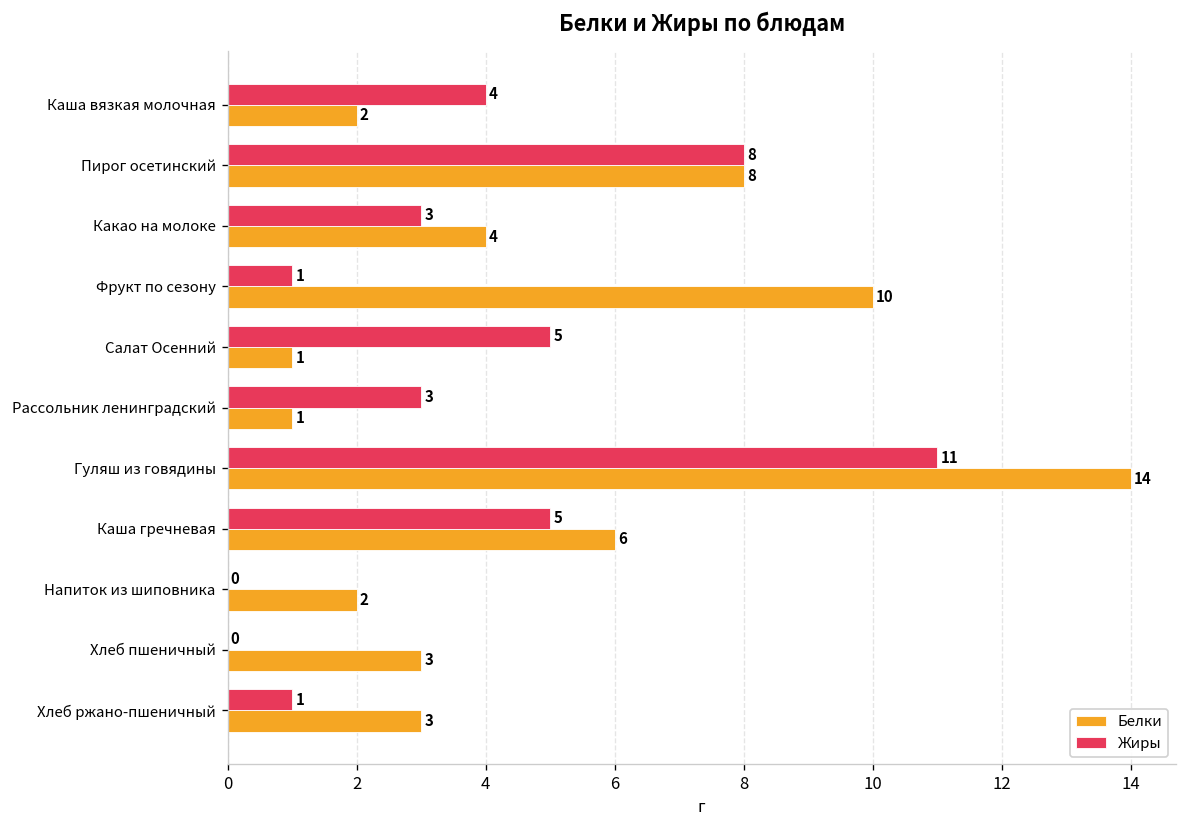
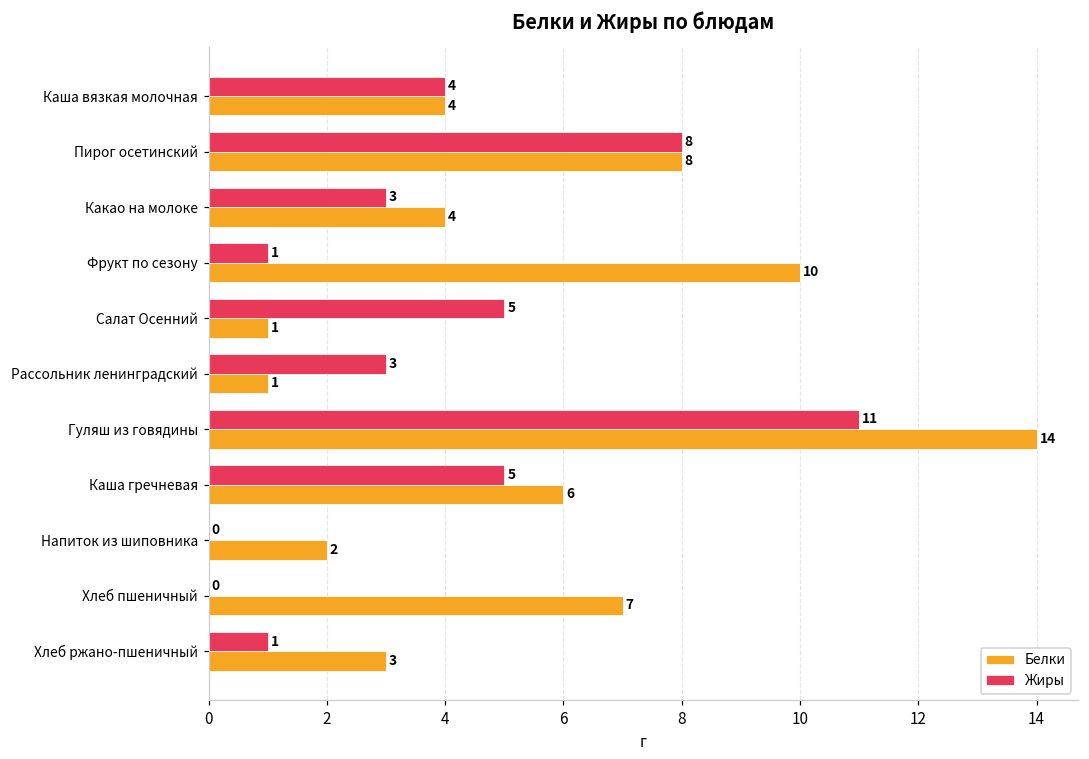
  {
    "Белки": {
-     "Каша вязкая молочная": 2,
+     "Каша вязкая молочная": 4,
      "Пирог осетинский": 8,
      "Какао на молоке": 4,
      "Фрукт по сезону": 10,
      "Салат Осенний": 1,
      "Рассольник ленинградский": 1,
      "Гуляш из говядины": 14,
      "Каша гречневая": 6,
      "Напиток из шиповника": 2,
-     "Хлеб пшеничный": 3,
+     "Хлеб пшеничный": 7,
      "Хлеб ржано-пшеничный": 3
    },
    "Жиры": {
      "Каша вязкая молочная": 4,
      "Пирог осетинский": 8,
      "Какао на молоке": 3,
      "Фрукт по сезону": 1,
      "Салат Осенний": 5,
      "Рассольник ленинградский": 3,
      "Гуляш из говядины": 11,
      "Каша гречневая": 5,
      "Напиток из шиповника": 0,
      "Хлеб пшеничный": 0,
      "Хлеб ржано-пшеничный": 1
    }
  }
